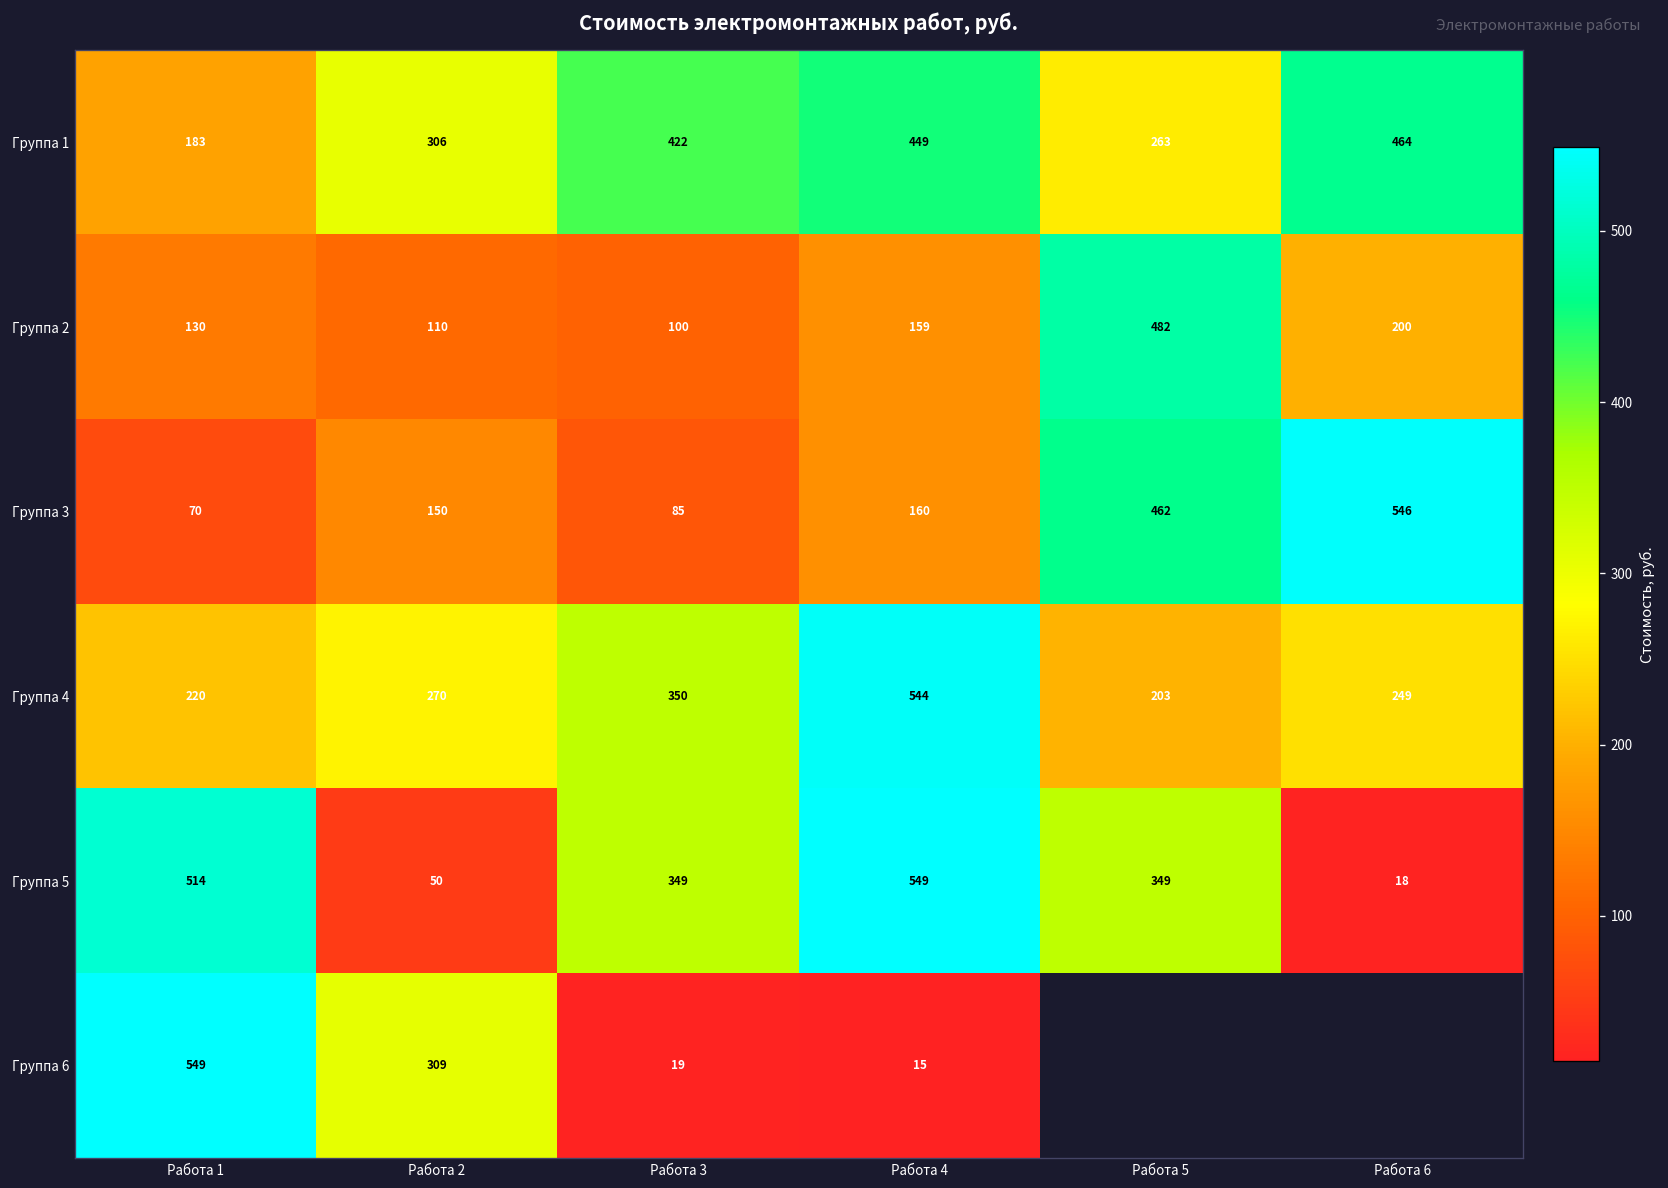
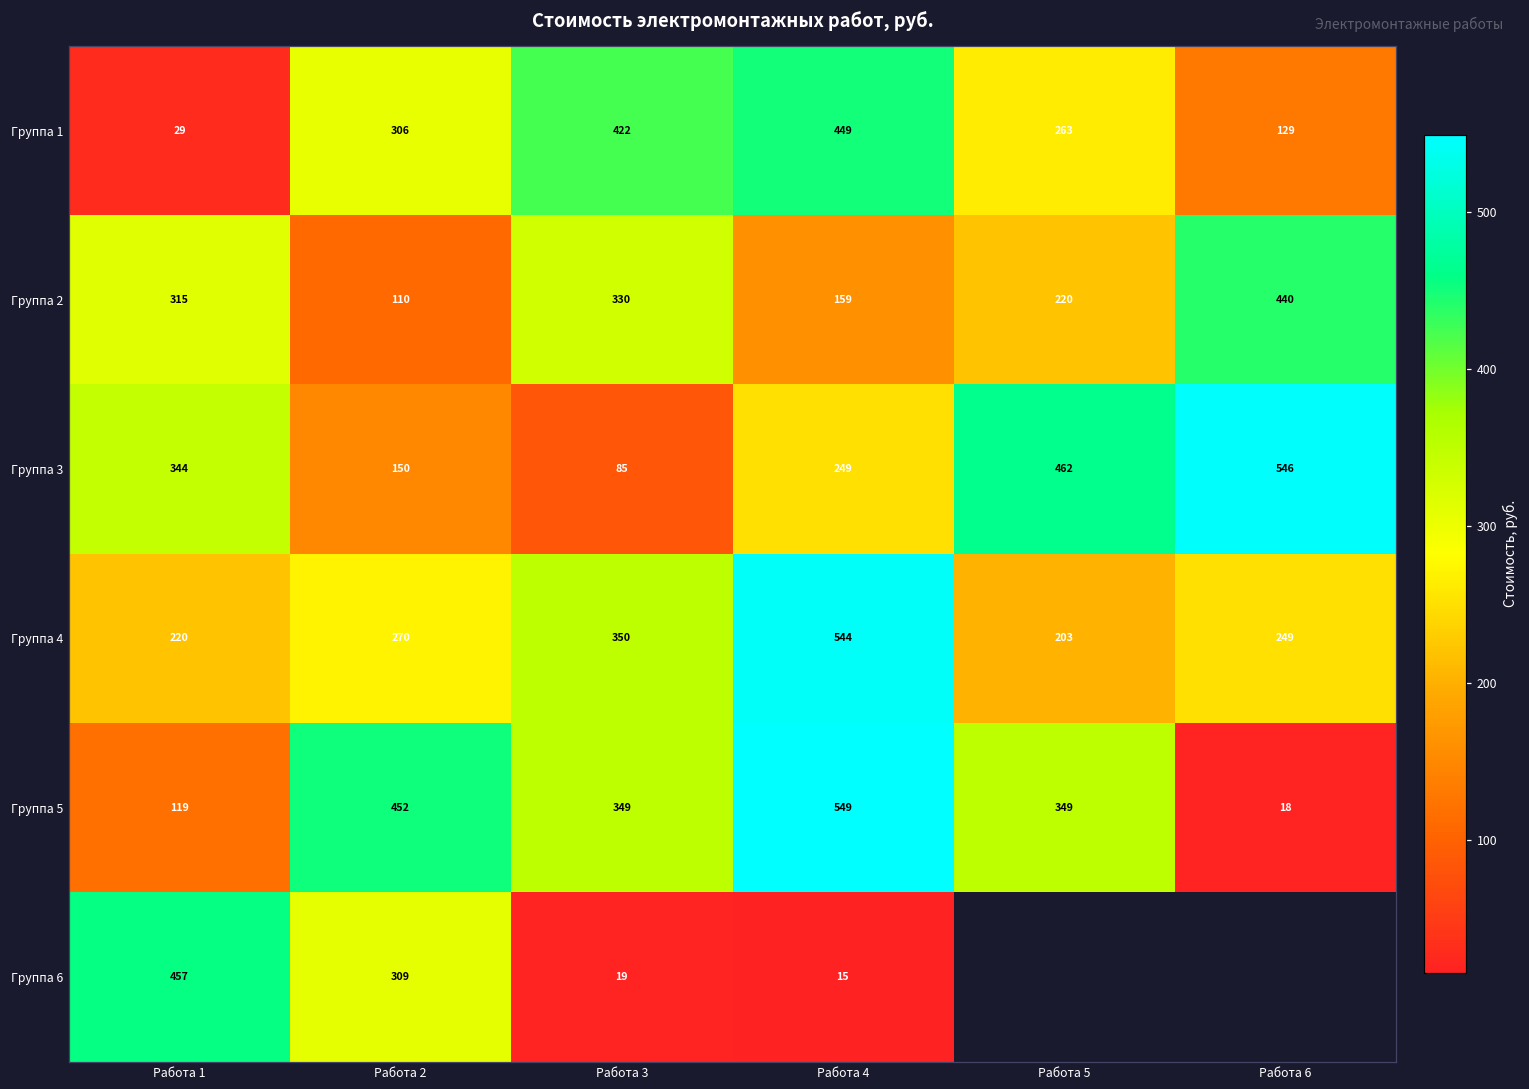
  {
    "Группа 1": {
-     "Работа 1": 183,
+     "Работа 1": 29,
      "Работа 2": 306,
      "Работа 3": 422,
      "Работа 4": 449,
      "Работа 5": 263,
-     "Работа 6": 464
+     "Работа 6": 129
    },
    "Группа 2": {
-     "Работа 1": 130,
+     "Работа 1": 315,
      "Работа 2": 110,
-     "Работа 3": 100,
+     "Работа 3": 330,
      "Работа 4": 159,
-     "Работа 5": 482,
-     "Работа 6": 200
+     "Работа 5": 220,
+     "Работа 6": 440
    },
    "Группа 3": {
-     "Работа 1": 70,
+     "Работа 1": 344,
      "Работа 2": 150,
      "Работа 3": 85,
-     "Работа 4": 160,
+     "Работа 4": 249,
      "Работа 5": 462,
      "Работа 6": 546
    },
    "Группа 4": {
      "Работа 1": 220,
      "Работа 2": 270,
      "Работа 3": 350,
      "Работа 4": 544,
      "Работа 5": 203,
      "Работа 6": 249
    },
    "Группа 5": {
-     "Работа 1": 514,
-     "Работа 2": 50,
+     "Работа 1": 119,
+     "Работа 2": 452,
      "Работа 3": 349,
      "Работа 4": 549,
      "Работа 5": 349,
      "Работа 6": 18
    },
    "Группа 6": {
-     "Работа 1": 549,
+     "Работа 1": 457,
      "Работа 2": 309,
      "Работа 3": 19,
      "Работа 4": 15
    }
  }
